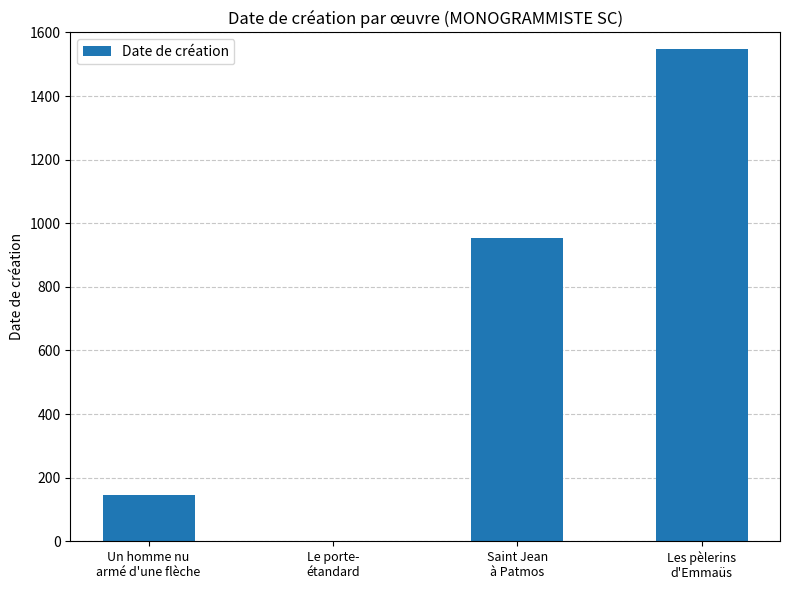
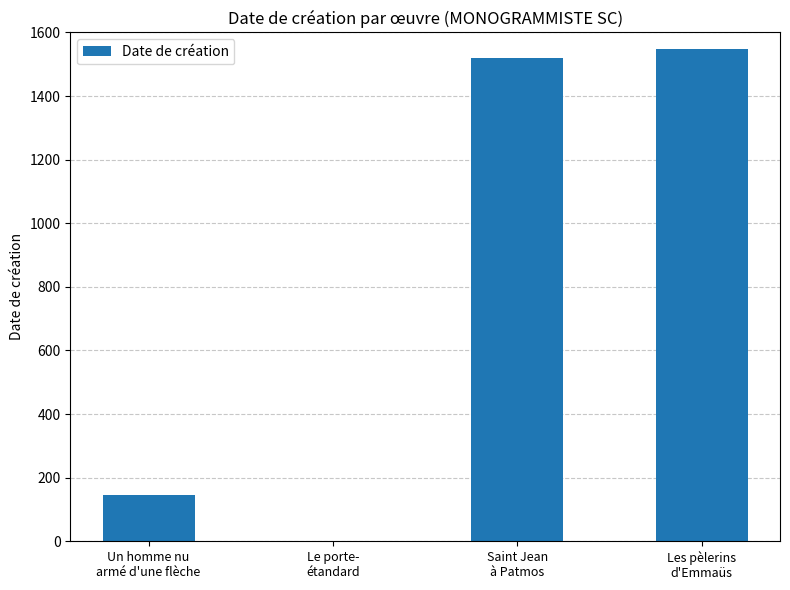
  {
    "Un homme nu armé d'une flèche": 150,
    "Le porte- étandard": 0,
-   "Saint Jean à Patmos": 950,
+   "Saint Jean à Patmos": 1520,
    "Les pèlerins d'Emmaüs": 1550
  }
